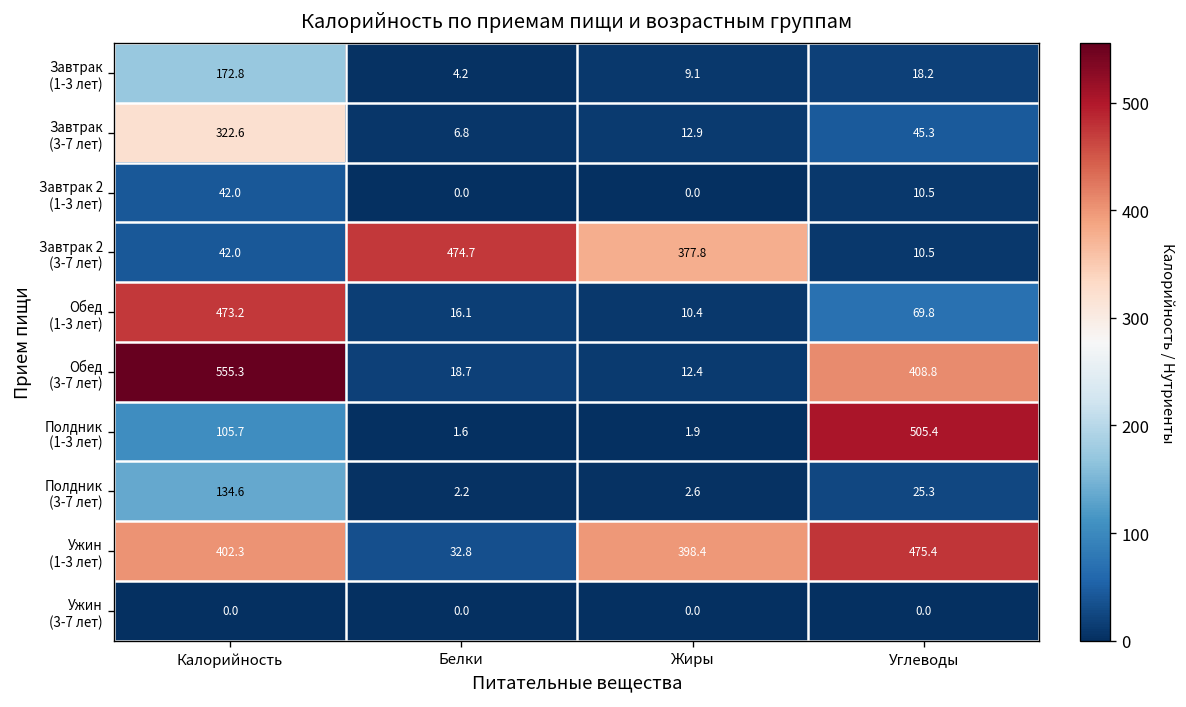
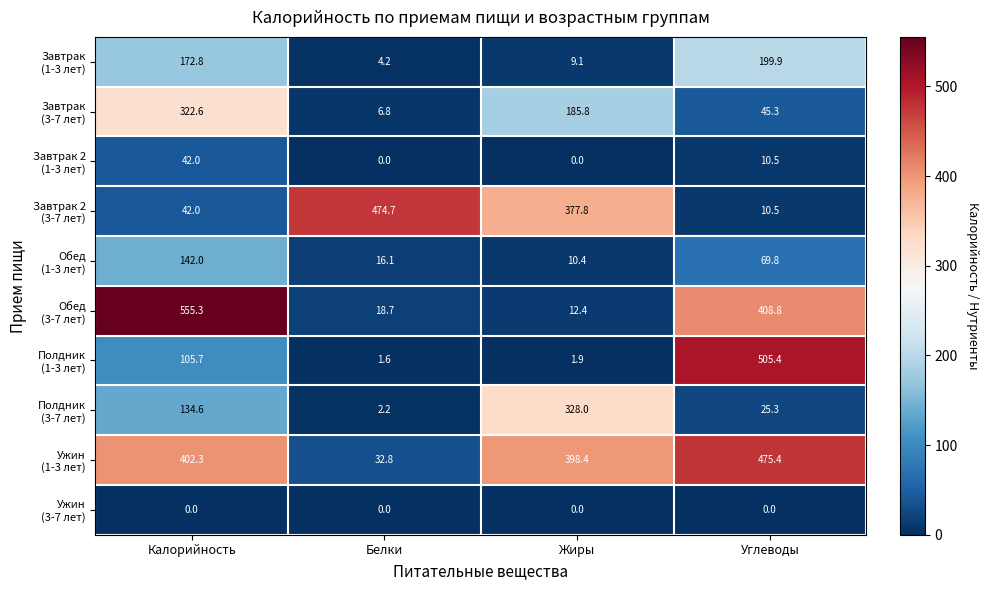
  {
    "Завтрак (1-3 лет)": {
      "Калорийность": 172.8,
      "Белки": 4.2,
      "Жиры": 9.1,
-     "Углеводы": 18.2
+     "Углеводы": 199.9
    },
    "Завтрак (3-7 лет)": {
      "Калорийность": 322.6,
      "Белки": 6.8,
-     "Жиры": 12.9,
+     "Жиры": 185.8,
      "Углеводы": 45.3
    },
    "Завтрак 2 (1-3 лет)": {
      "Калорийность": 42.0,
      "Белки": 0.0,
      "Жиры": 0.0,
      "Углеводы": 10.5
    },
    "Завтрак 2 (3-7 лет)": {
      "Калорийность": 42.0,
      "Белки": 474.7,
      "Жиры": 377.8,
      "Углеводы": 10.5
    },
    "Обед (1-3 лет)": {
-     "Калорийность": 473.2,
+     "Калорийность": 142.0,
      "Белки": 16.1,
      "Жиры": 10.4,
      "Углеводы": 69.8
    },
    "Обед (3-7 лет)": {
      "Калорийность": 555.3,
      "Белки": 18.7,
      "Жиры": 12.4,
      "Углеводы": 408.8
    },
    "Полдник (1-3 лет)": {
      "Калорийность": 105.7,
      "Белки": 1.6,
      "Жиры": 1.9,
      "Углеводы": 505.4
    },
    "Полдник (3-7 лет)": {
      "Калорийность": 134.6,
      "Белки": 2.2,
-     "Жиры": 2.6,
+     "Жиры": 328.0,
      "Углеводы": 25.3
    },
    "Ужин (1-3 лет)": {
      "Калорийность": 402.3,
      "Белки": 32.8,
      "Жиры": 398.4,
      "Углеводы": 475.4
    },
    "Ужин (3-7 лет)": {
      "Калорийность": 0.0,
      "Белки": 0.0,
      "Жиры": 0.0,
      "Углеводы": 0.0
    }
  }
